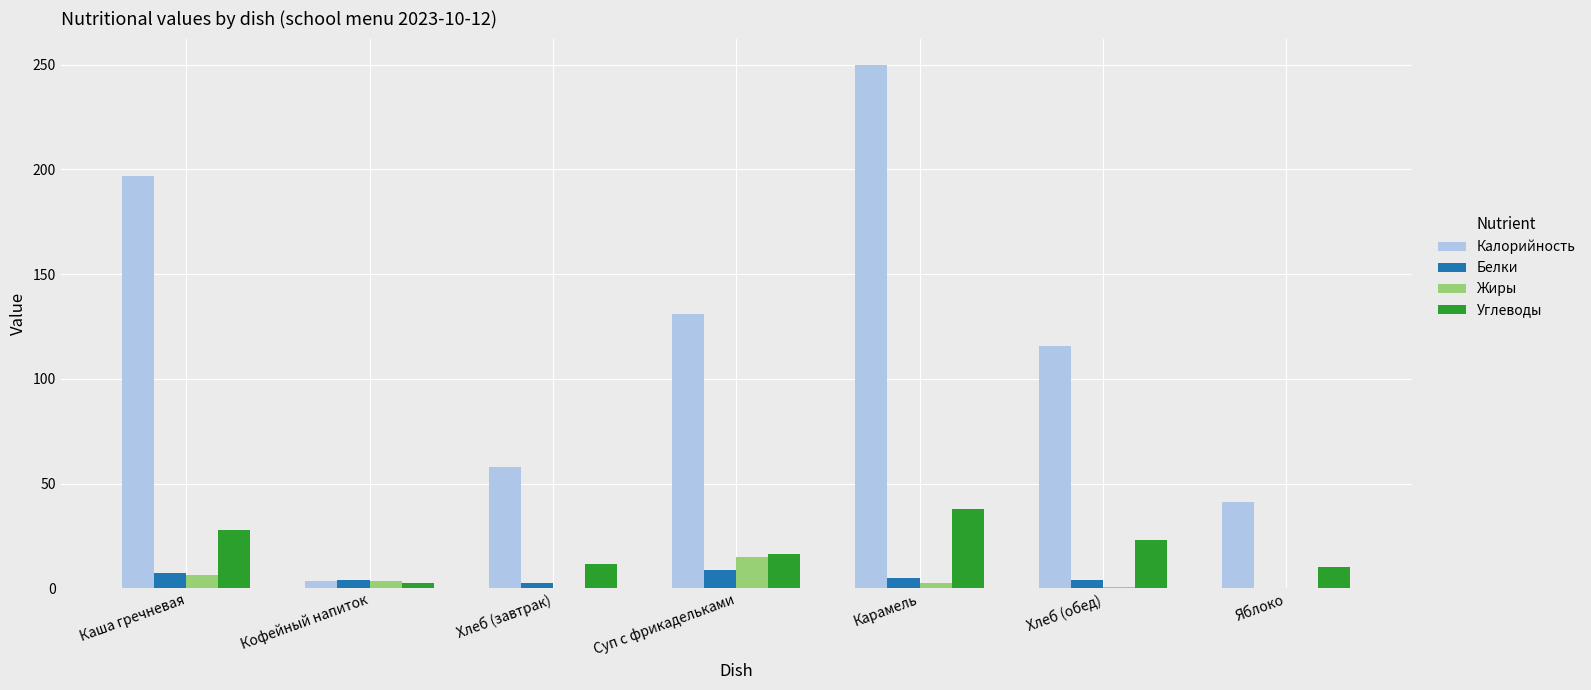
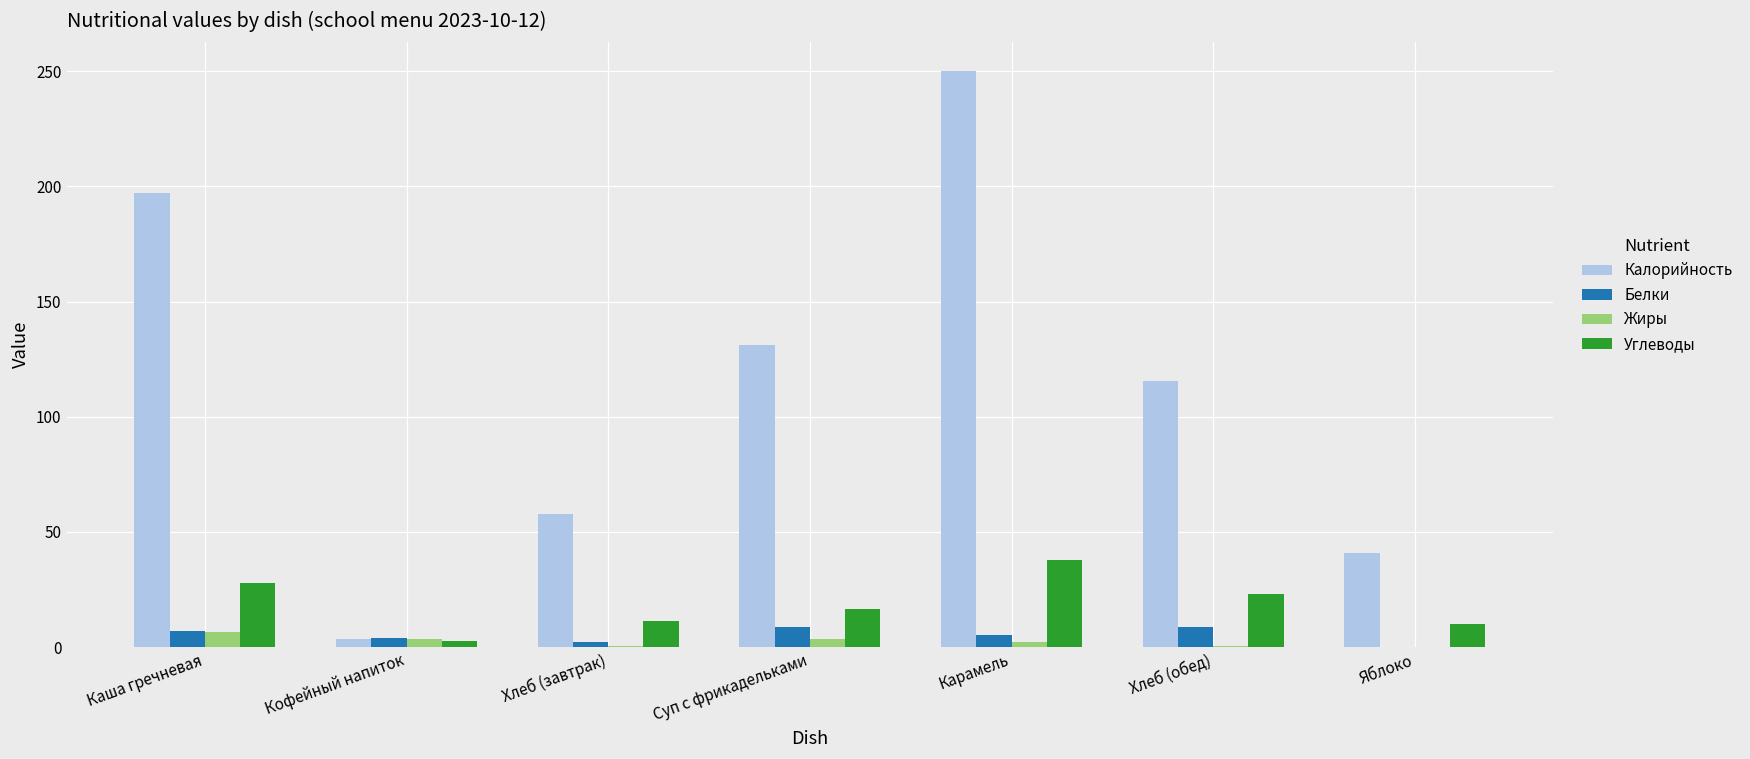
  {
    "Калорийность": {
      "Каша гречневая": 197,
      "Кофейный напиток": 3,
      "Хлеб (завтрак)": 58,
      "Суп с фрикадельками": 131,
      "Карамель": 250,
      "Хлеб (обед)": 116,
      "Яблоко": 41
    },
    "Белки": {
      "Каша гречневая": 7,
      "Кофейный напиток": 4,
      "Хлеб (завтрак)": 2,
      "Суп с фрикадельками": 9,
      "Карамель": 5,
-     "Хлеб (обед)": 4
+     "Хлеб (обед)": 9
    },
    "Жиры": {
      "Каша гречневая": 7,
      "Кофейный напиток": 4,
-     "Суп с фрикадельками": 15,
+     "Суп с фрикадельками": 3,
      "Карамель": 2
    },
    "Углеводы": {
      "Каша гречневая": 28,
      "Кофейный напиток": 3,
      "Хлеб (завтрак)": 12,
      "Суп с фрикадельками": 17,
      "Карамель": 38,
      "Хлеб (обед)": 23,
      "Яблоко": 10
    }
  }
